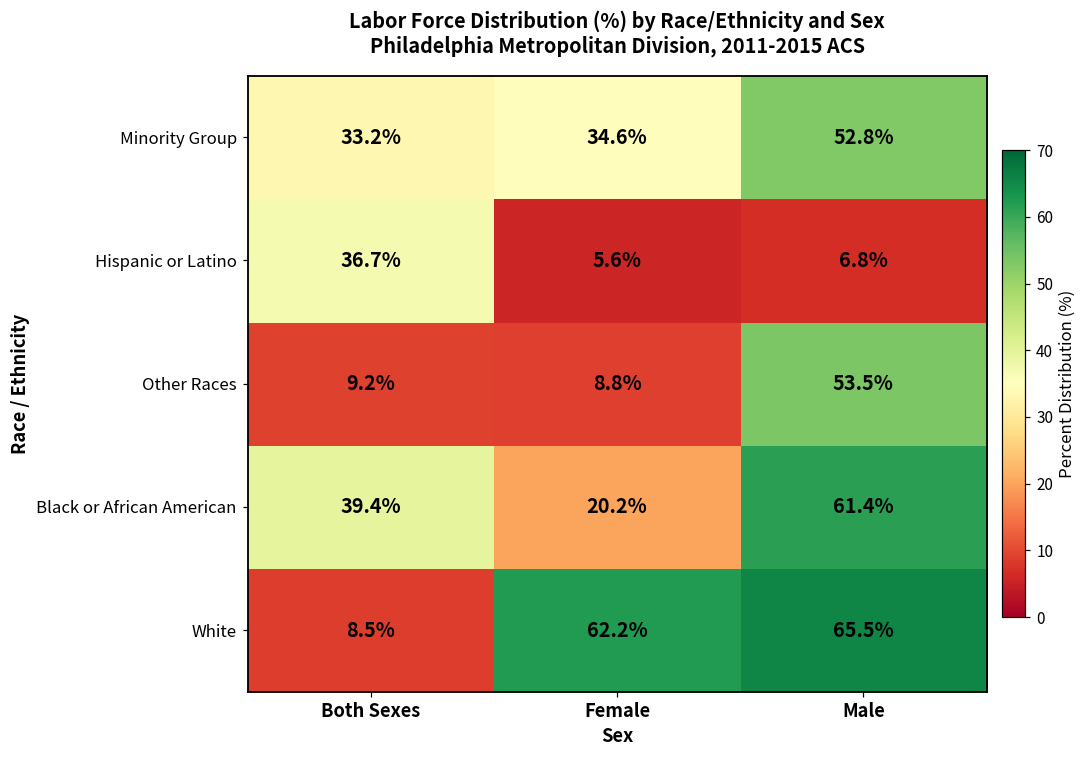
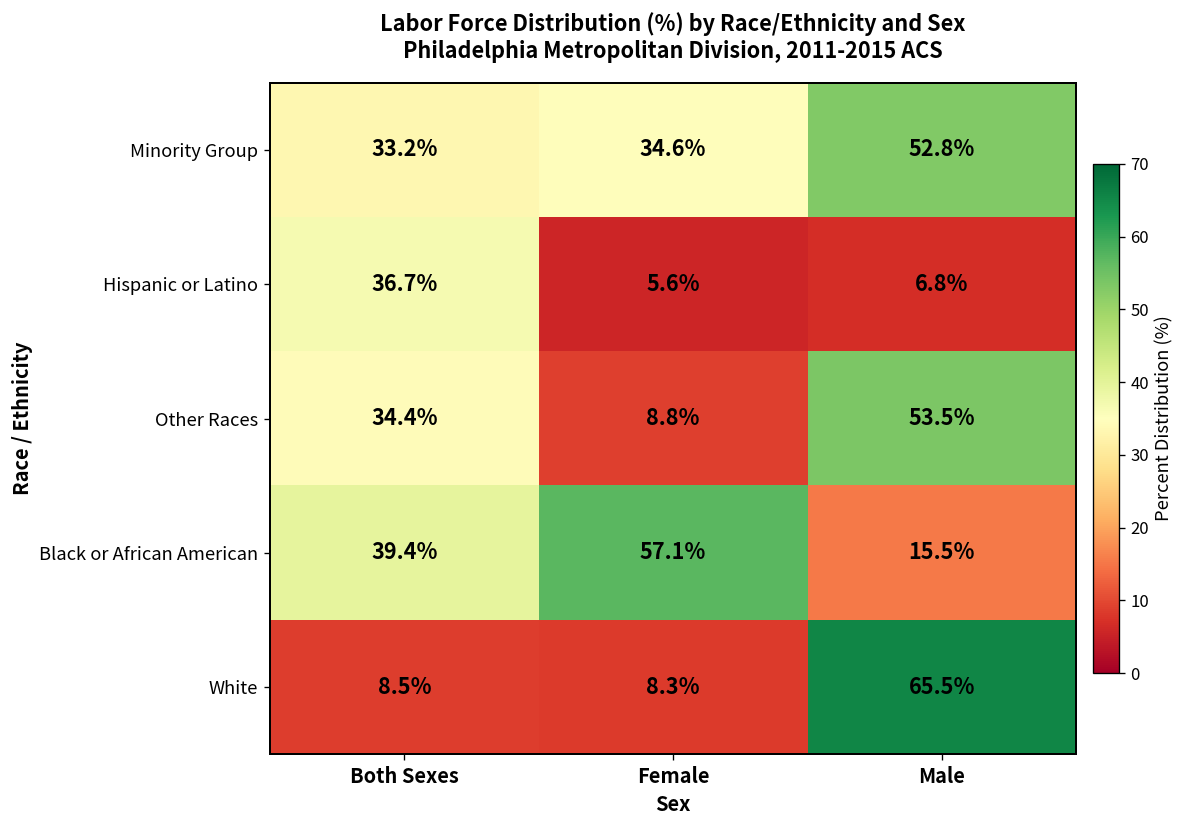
  {
    "Minority Group": {
      "Both Sexes": "33.2%",
      "Female": "34.6%",
      "Male": "52.8%"
    },
    "Hispanic or Latino": {
      "Both Sexes": "36.7%",
      "Female": "5.6%",
      "Male": "6.8%"
    },
    "Other Races": {
-     "Both Sexes": "9.2%",
+     "Both Sexes": "34.4%",
      "Female": "8.8%",
      "Male": "53.5%"
    },
    "Black or African American": {
      "Both Sexes": "39.4%",
-     "Female": "20.2%",
-     "Male": "61.4%"
+     "Female": "57.1%",
+     "Male": "15.5%"
    },
    "White": {
      "Both Sexes": "8.5%",
-     "Female": "62.2%",
+     "Female": "8.3%",
      "Male": "65.5%"
    }
  }
